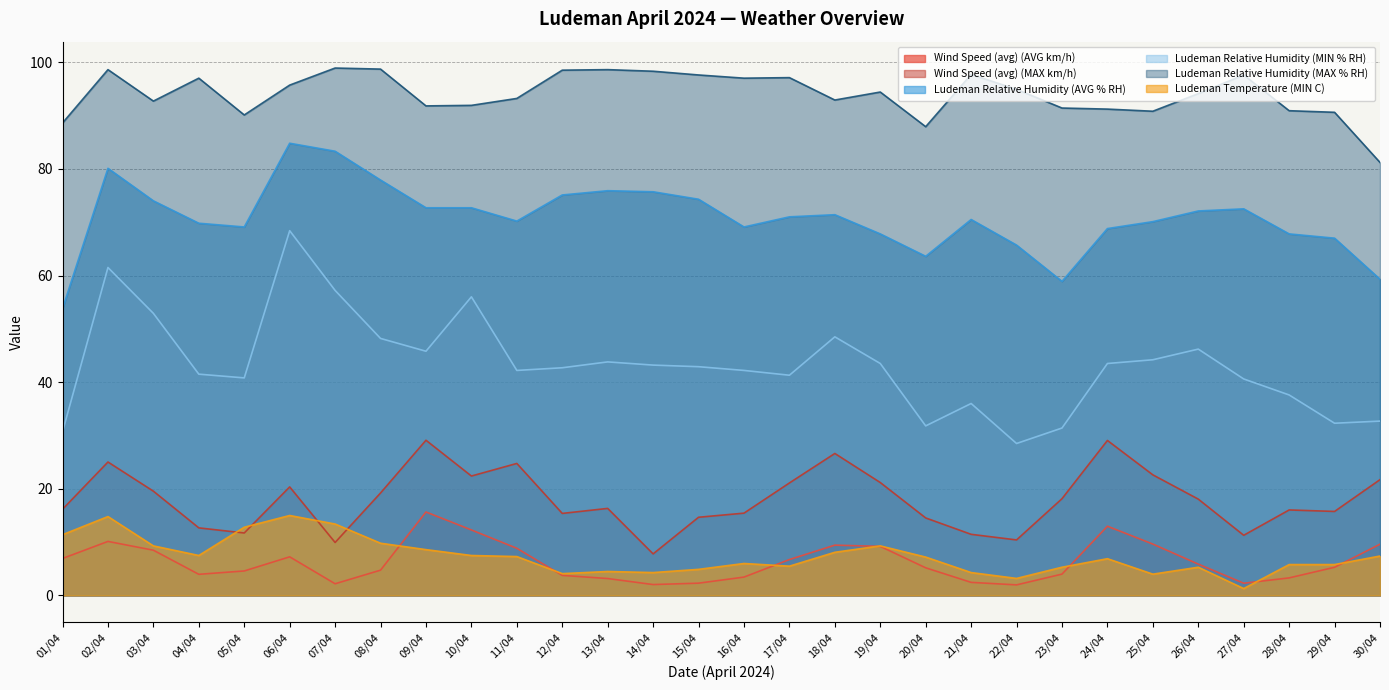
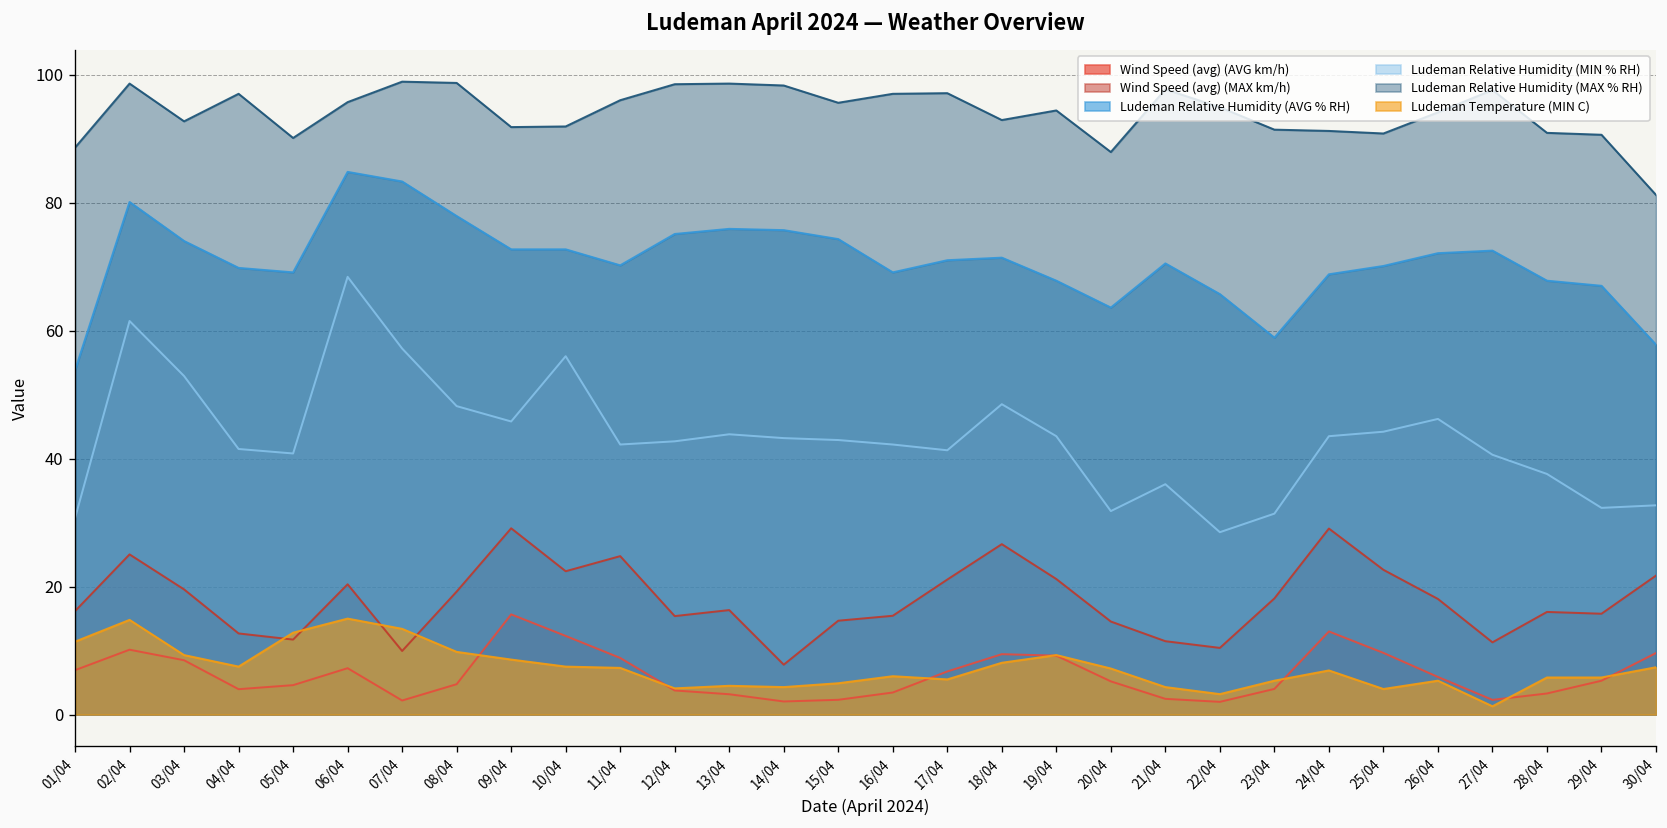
  {
    "Ludeman Relative Humidity (AVG % RH)": {
      "01/04": 54,
      "02/04": 80,
      "03/04": 74,
      "04/04": 70,
      "05/04": 69,
      "06/04": 85,
      "07/04": 83,
      "08/04": 78,
      "09/04": 73,
      "10/04": 73,
      "11/04": 70,
      "12/04": 75,
      "13/04": 76,
      "14/04": 76,
      "15/04": 74,
      "16/04": 69,
      "17/04": 71,
      "18/04": 71,
      "19/04": 68,
      "20/04": 64,
      "21/04": 71,
      "22/04": 66,
      "23/04": 59,
      "24/04": 69,
      "25/04": 70,
      "26/04": 72,
      "27/04": 73,
      "28/04": 68,
      "29/04": 67,
-     "30/04": 59
+     "30/04": 58
    },
    "Ludeman Relative Humidity (MIN % RH)": {
      "01/04": 31,
      "02/04": 62,
      "03/04": 53,
      "04/04": 42,
      "05/04": 41,
      "06/04": 68,
      "07/04": 57,
      "08/04": 48,
      "09/04": 46,
      "10/04": 56,
      "11/04": 42,
      "12/04": 43,
      "13/04": 44,
      "14/04": 43,
      "15/04": 43,
      "16/04": 42,
      "17/04": 41,
      "18/04": 49,
      "19/04": 44,
      "20/04": 32,
      "21/04": 36,
      "22/04": 29,
      "23/04": 31,
      "24/04": 44,
      "25/04": 44,
      "26/04": 46,
      "27/04": 41,
      "28/04": 38,
      "29/04": 32,
      "30/04": 33
    },
    "Ludeman Relative Humidity (MAX % RH)": {
      "01/04": 89,
      "02/04": 99,
      "03/04": 93,
      "04/04": 97,
      "05/04": 90,
      "06/04": 96,
      "07/04": 99,
      "08/04": 99,
      "09/04": 92,
      "10/04": 92,
-     "11/04": 93,
+     "11/04": 96,
      "12/04": 99,
      "13/04": 99,
      "14/04": 98,
-     "15/04": 98,
+     "15/04": 96,
      "16/04": 97,
      "17/04": 97,
      "18/04": 93,
      "19/04": 94,
      "20/04": 88,
      "23/04": 91,
      "24/04": 91,
      "25/04": 91,
      "28/04": 91,
      "29/04": 91,
      "30/04": 81
    },
    "Ludeman Temperature (MIN C)": {
      "01/04": 11,
      "02/04": 15,
      "03/04": 9,
      "04/04": 8,
      "05/04": 13,
      "06/04": 15,
      "07/04": 13,
      "08/04": 10,
      "09/04": 9,
      "10/04": 8,
      "11/04": 7,
      "13/04": 5,
      "14/04": 4,
      "15/04": 5,
      "16/04": 6,
      "17/04": 6,
      "18/04": 8,
      "20/04": 7,
      "21/04": 4,
      "22/04": 3,
      "23/04": 5,
      "24/04": 7,
      "25/04": 4,
      "26/04": 5,
      "27/04": 1,
      "28/04": 6,
      "29/04": 6,
      "30/04": 7
    }
  }
